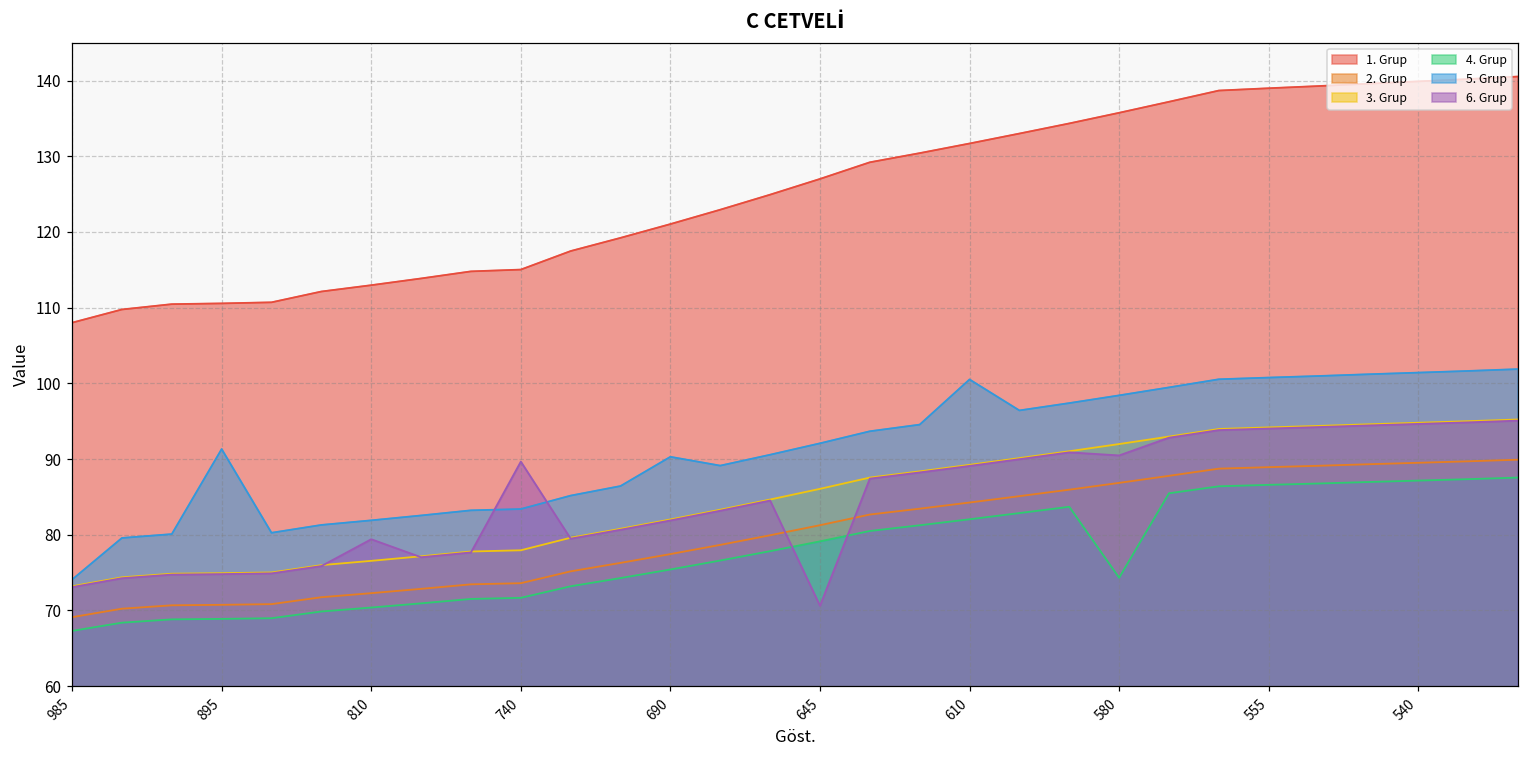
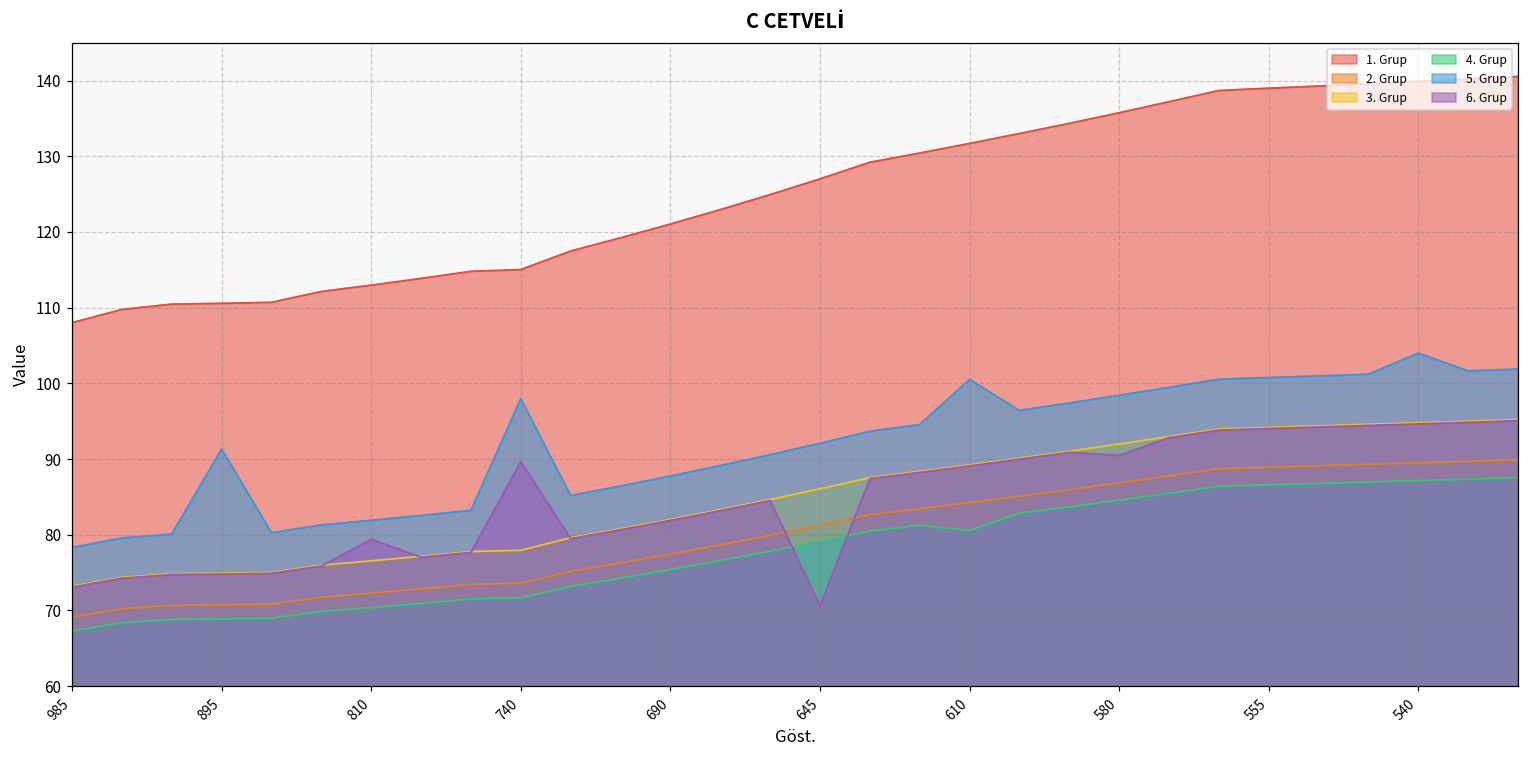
  {
    "4. Grup": {
      "985": 67,
      "895": 69,
      "810": 70,
      "740": 72,
      "690": 75,
      "645": 79,
-     "610": 82,
-     "580": 74,
+     "610": 81,
+     "580": 85,
      "555": 87,
      "540": 87
    },
    "5. Grup": {
-     "985": 74,
+     "985": 78,
      "895": 91,
      "810": 82,
-     "740": 83,
-     "690": 90,
+     "740": 98,
+     "690": 88,
      "645": 92,
      "610": 101,
      "580": 98,
      "555": 101,
-     "540": 101
+     "540": 104
    },
    "6. Grup": {
      "810": 79,
      "740": 90,
      "645": 71,
      "580": 90
    }
  }
